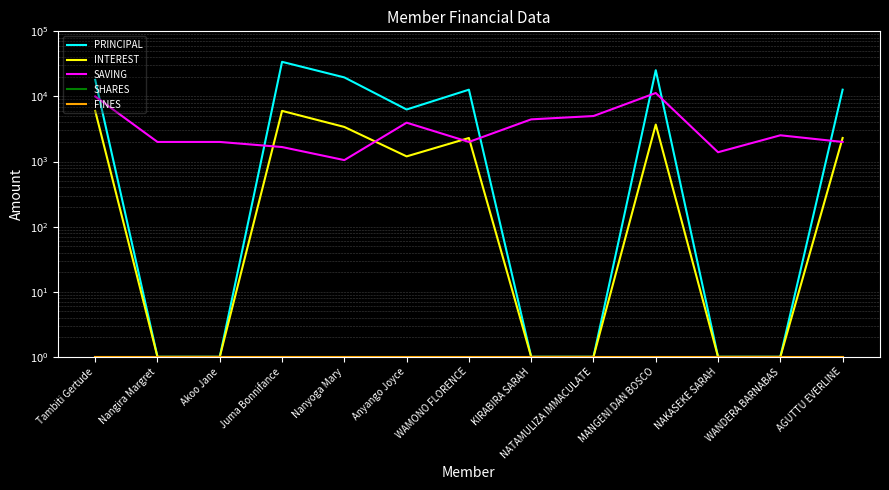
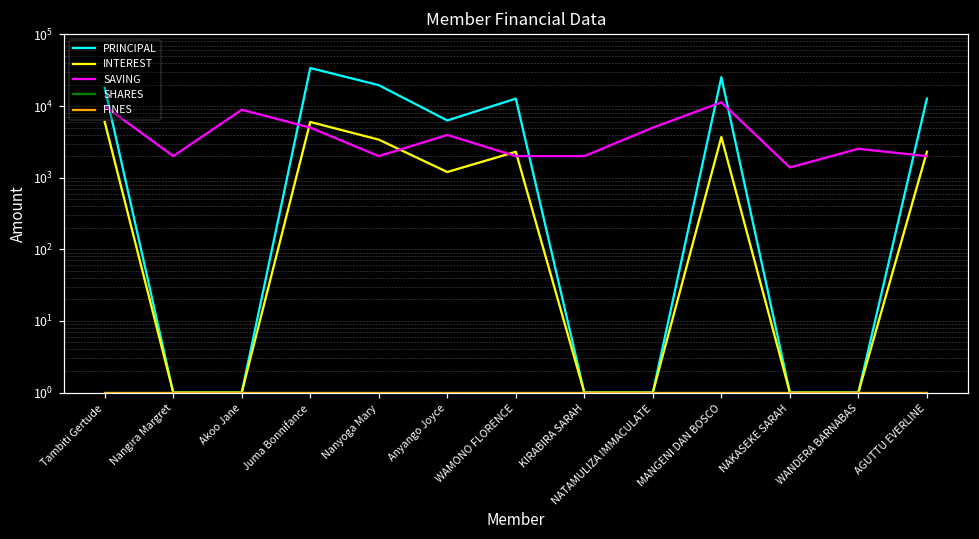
  {
    "PRINCIPAL": {
      "Juma Bonnifance": 30000,
      "Nanyoga Mary": 20000,
      "Anyango Joyce": 6000,
      "WAMONO FLORENCE": 13000,
      "MANGENI DAN BOSCO": 25000,
      "AGUTTU EVERLINE": 13000
    },
    "INTEREST": {
      "Juma Bonnifance": 6000,
      "Nanyoga Mary": 3000,
      "Anyango Joyce": 1200,
      "WAMONO FLORENCE": 2300,
      "MANGENI DAN BOSCO": 4000,
      "AGUTTU EVERLINE": 2300
    },
    "SAVING": {
      "Nangira Margret": 2000,
-     "Akoo Jane": 2000,
-     "Juma Bonnifance": 1700,
-     "Nanyoga Mary": 1100,
+     "Akoo Jane": 9000,
+     "Juma Bonnifance": 5000,
+     "Nanyoga Mary": 2000,
      "Anyango Joyce": 4000,
      "WAMONO FLORENCE": 2000,
-     "KIRABIRA SARAH": 4000,
+     "KIRABIRA SARAH": 2000,
      "NATAMULIZA IMMACULATE": 5000,
      "MANGENI DAN BOSCO": 11000,
      "NAKASEKE SARAH": 1400,
      "WANDERA BARNABAS": 2500,
      "AGUTTU EVERLINE": 2000
    },
    "FINES": {
      "Tambiti Gertude": 1,
      "Juma Bonnifance": 1,
      "Nanyoga Mary": 1,
      "Anyango Joyce": 1,
      "WAMONO FLORENCE": 1,
      "MANGENI DAN BOSCO": 1,
      "AGUTTU EVERLINE": 1
    }
  }
